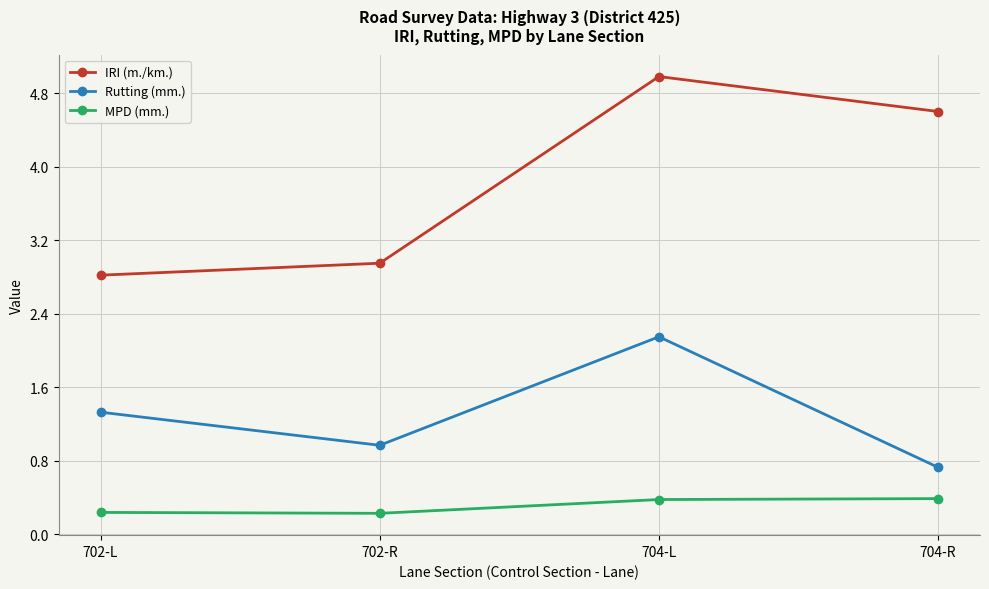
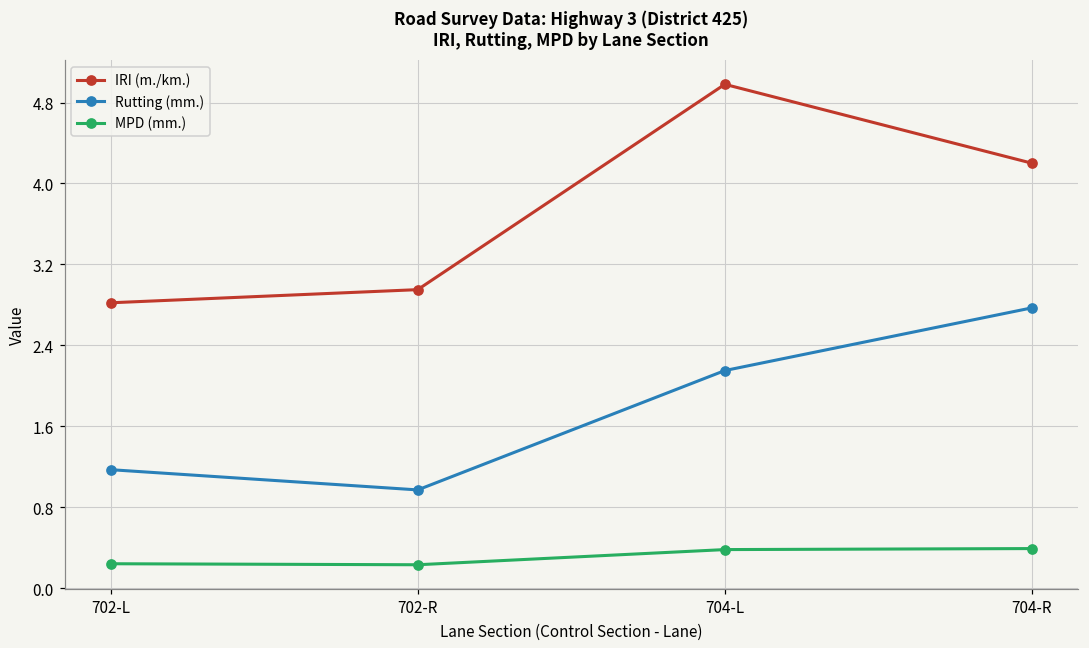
  {
    "IRI (m./km.)": {
      "702-L": 2.8,
      "702-R": 3.0,
      "704-L": 5.0,
-     "704-R": 4.6
+     "704-R": 4.2
    },
    "Rutting (mm.)": {
-     "702-L": 1.3,
+     "702-L": 1.2,
      "702-R": 1.0,
      "704-L": 2.2,
-     "704-R": 0.7
+     "704-R": 2.8
    },
    "MPD (mm.)": {
      "702-L": 0.2,
      "702-R": 0.2,
      "704-L": 0.4,
      "704-R": 0.4
    }
  }
